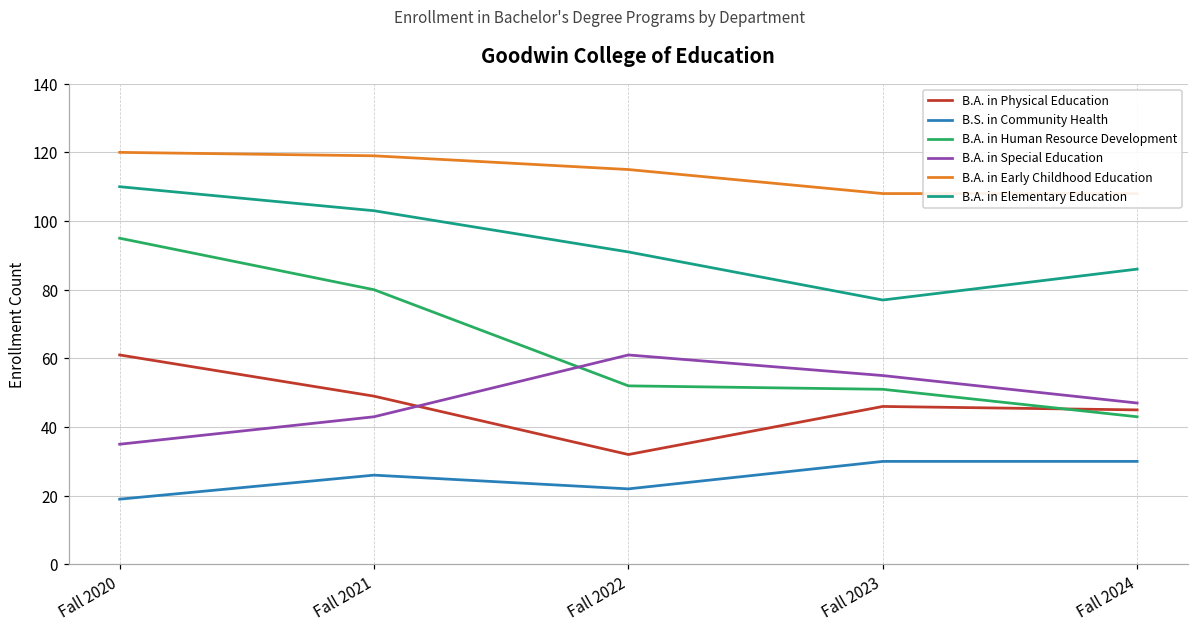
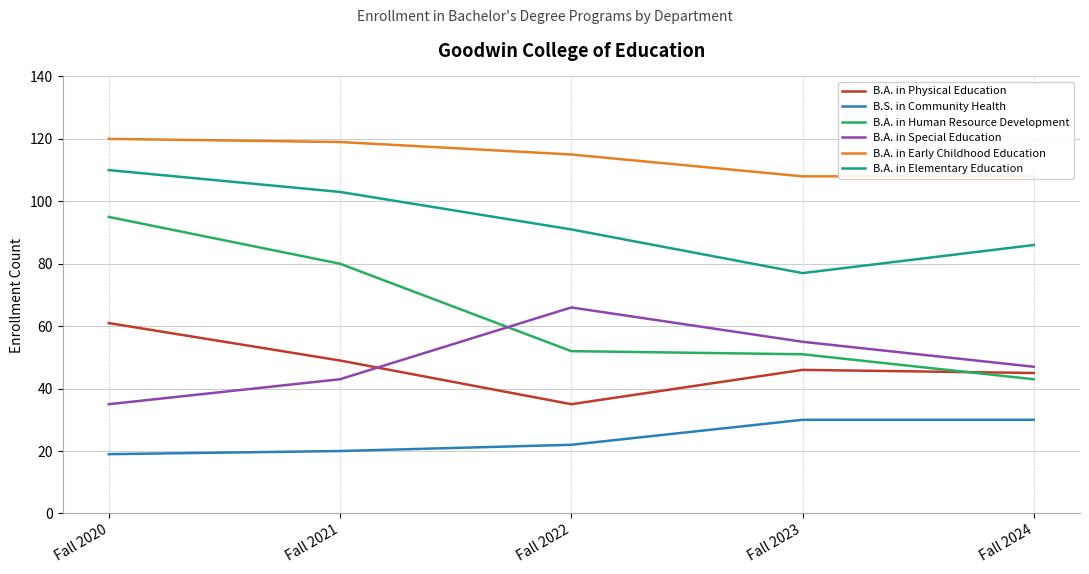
  {
    "B.A. in Physical Education": {
      "Fall 2020": 61,
      "Fall 2021": 49,
-     "Fall 2022": 32,
+     "Fall 2022": 35,
      "Fall 2023": 46,
      "Fall 2024": 45
    },
    "B.S. in Community Health": {
      "Fall 2020": 19,
-     "Fall 2021": 26,
+     "Fall 2021": 20,
      "Fall 2022": 22,
      "Fall 2023": 30,
      "Fall 2024": 30
    },
    "B.A. in Special Education": {
      "Fall 2020": 35,
      "Fall 2021": 43,
-     "Fall 2022": 61,
+     "Fall 2022": 66,
      "Fall 2023": 55,
      "Fall 2024": 47
    },
    "B.A. in Early Childhood Education": {
      "Fall 2020": 120,
      "Fall 2021": 119,
      "Fall 2022": 115,
      "Fall 2023": 108
    }
  }
